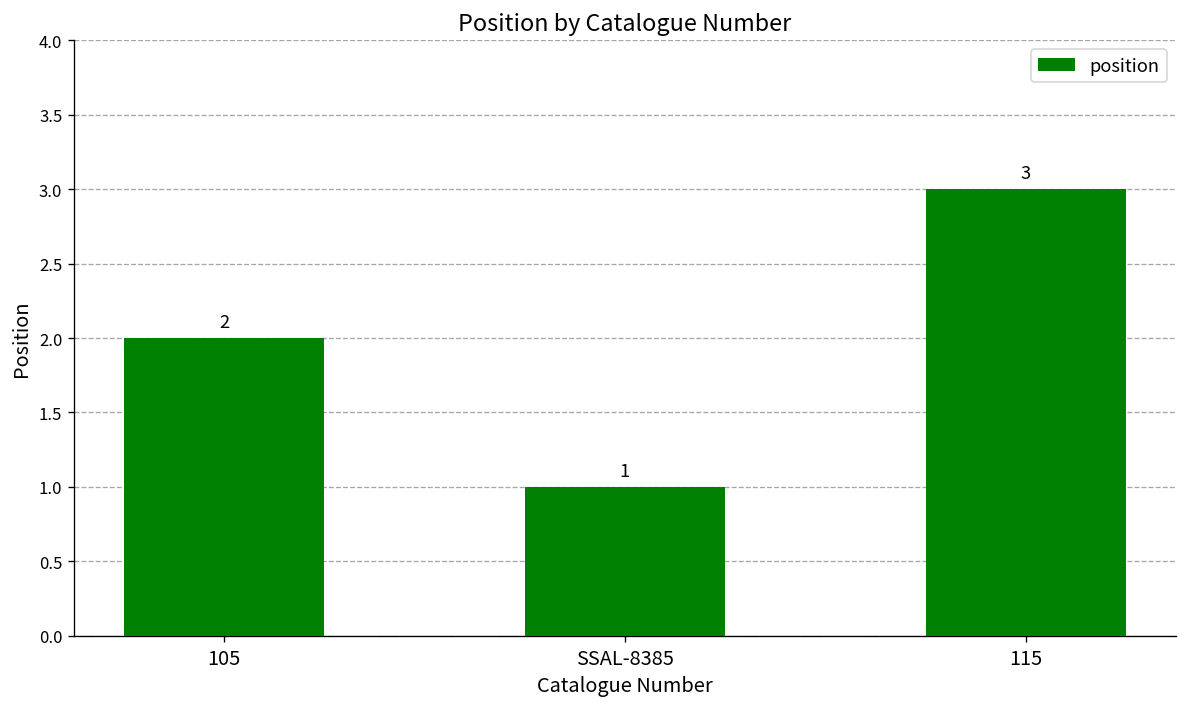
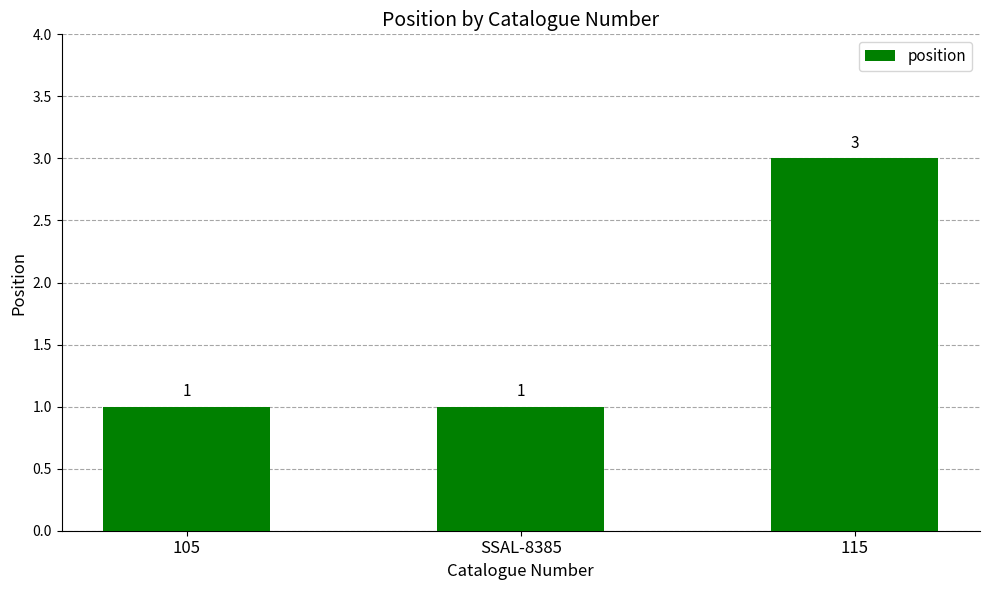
  {
-   "105": 2,
+   "105": 1,
    "SSAL-8385": 1,
    "115": 3
  }
